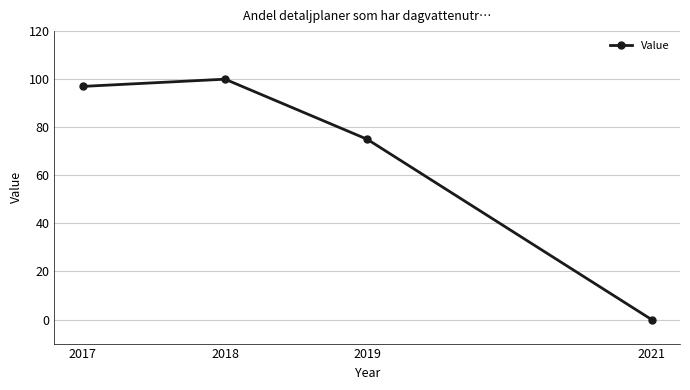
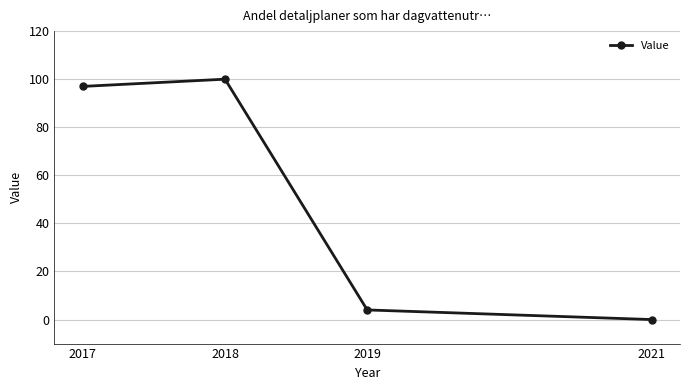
  {
    "2017": 97,
    "2018": 100,
-   "2019": 75,
+   "2019": 4,
    "2021": 0
  }
